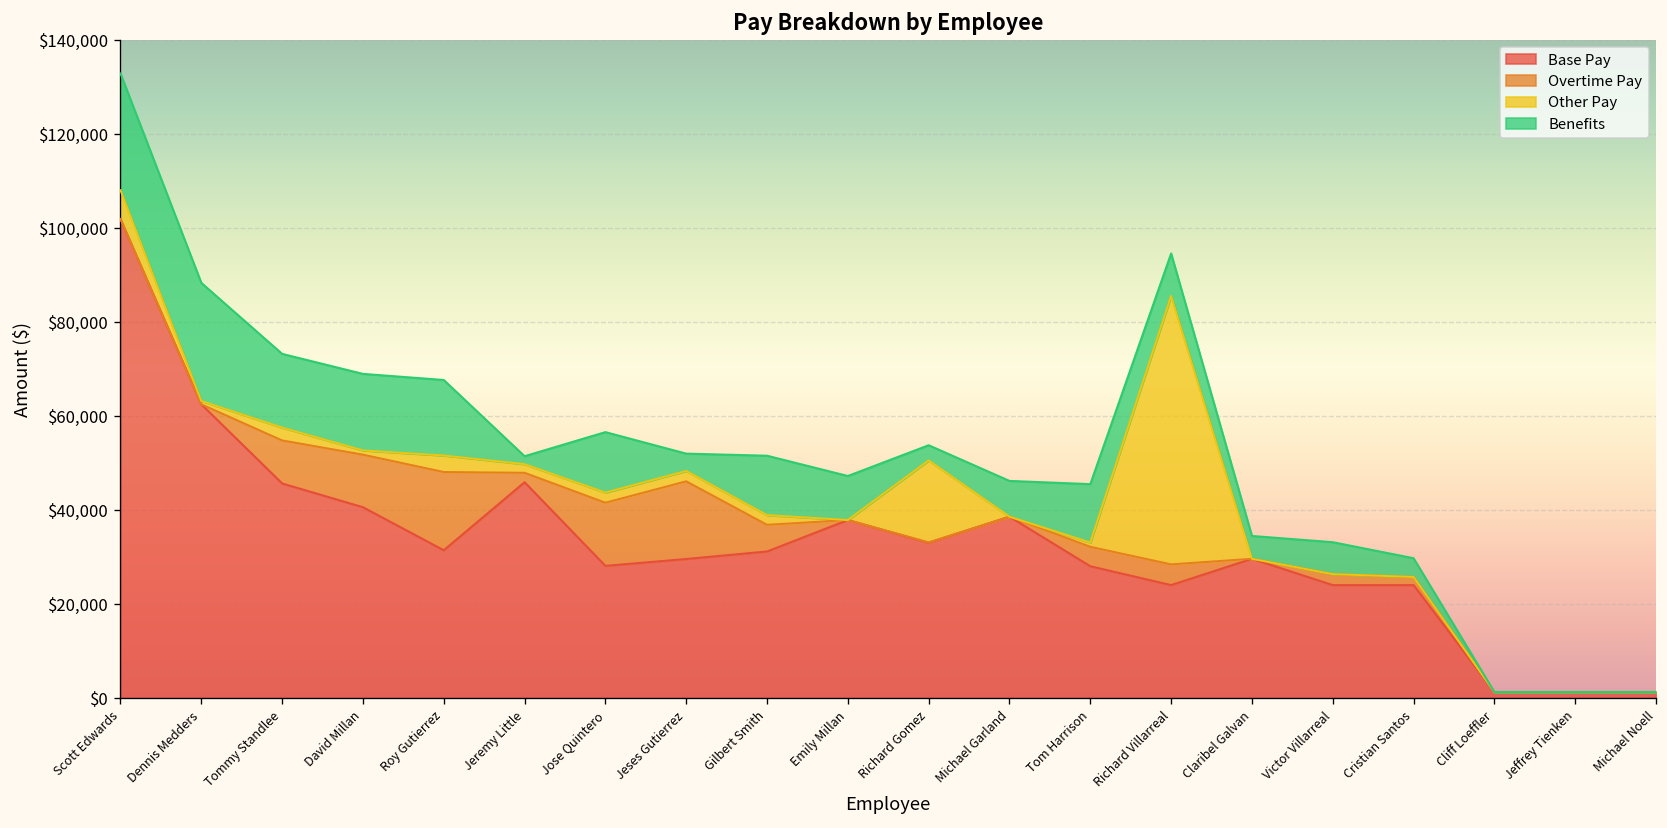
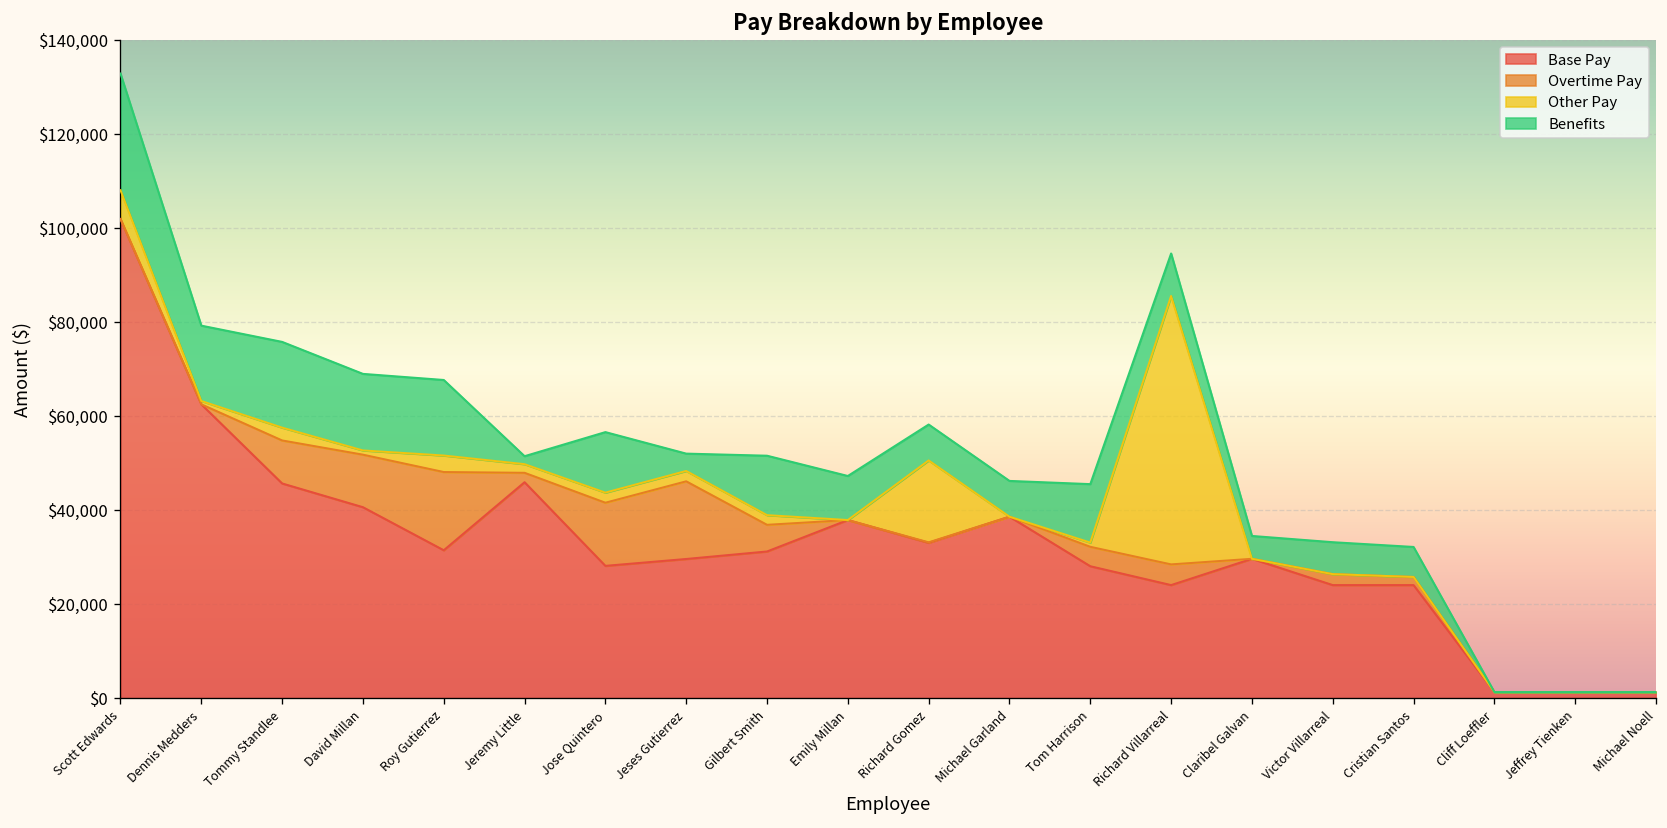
  {
    "Other Pay": {
      "Scott Edwards": "$6,000",
      "Dennis Medders": "$1,000",
      "Tommy Standlee": "$3,000",
      "David Millan": "$1,000",
      "Roy Gutierrez": "$4,000",
      "Jeremy Little": "$2,000",
      "Jose Quintero": "$2,000",
      "Jeses Gutierrez": "$2,000",
      "Gilbert Smith": "$2,000",
      "Richard Gomez": "$17,000",
      "Tom Harrison": "$1,000",
      "Richard Villarreal": "$57,000"
    },
    "Benefits": {
      "Scott Edwards": "$25,000",
-     "Dennis Medders": "$25,000",
-     "Tommy Standlee": "$16,000",
+     "Dennis Medders": "$16,000",
+     "Tommy Standlee": "$18,000",
      "David Millan": "$16,000",
      "Roy Gutierrez": "$16,000",
      "Jeremy Little": "$2,000",
      "Jose Quintero": "$13,000",
      "Jeses Gutierrez": "$4,000",
      "Gilbert Smith": "$13,000",
      "Emily Millan": "$9,000",
-     "Richard Gomez": "$3,000",
+     "Richard Gomez": "$8,000",
      "Michael Garland": "$8,000",
      "Tom Harrison": "$12,000",
      "Richard Villarreal": "$9,000",
      "Claribel Galvan": "$5,000",
      "Victor Villarreal": "$7,000",
-     "Cristian Santos": "$4,000"
+     "Cristian Santos": "$6,000"
    }
  }
